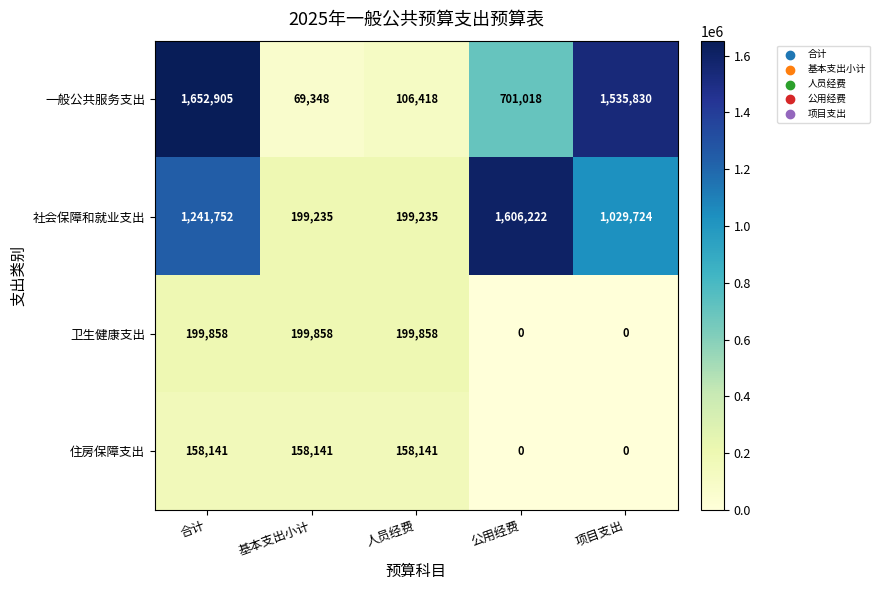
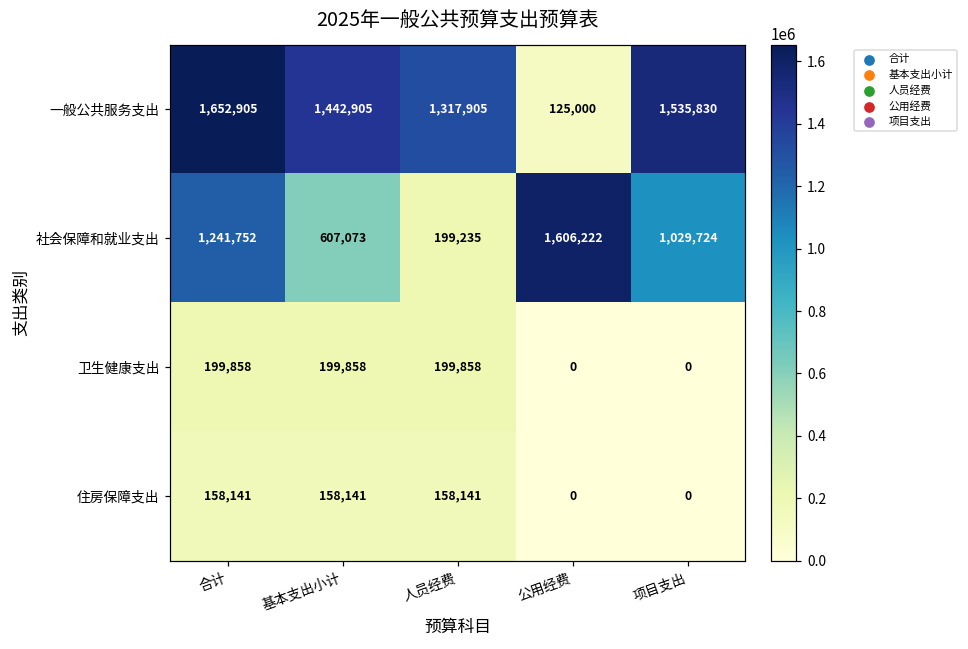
  {
    "一般公共服务支出": {
      "合计": "1,652,905",
-     "基本支出小计": "69,348",
-     "人员经费": "106,418",
-     "公用经费": "701,018",
+     "基本支出小计": "1,442,905",
+     "人员经费": "1,317,905",
+     "公用经费": "125,000",
      "项目支出": "1,535,830"
    },
    "社会保障和就业支出": {
      "合计": "1,241,752",
-     "基本支出小计": "199,235",
+     "基本支出小计": "607,073",
      "人员经费": "199,235",
      "公用经费": "1,606,222",
      "项目支出": "1,029,724"
    },
    "卫生健康支出": {
      "合计": "199,858",
      "基本支出小计": "199,858",
      "人员经费": "199,858",
      "公用经费": "0",
      "项目支出": "0"
    },
    "住房保障支出": {
      "合计": "158,141",
      "基本支出小计": "158,141",
      "人员经费": "158,141",
      "公用经费": "0",
      "项目支出": "0"
    }
  }
